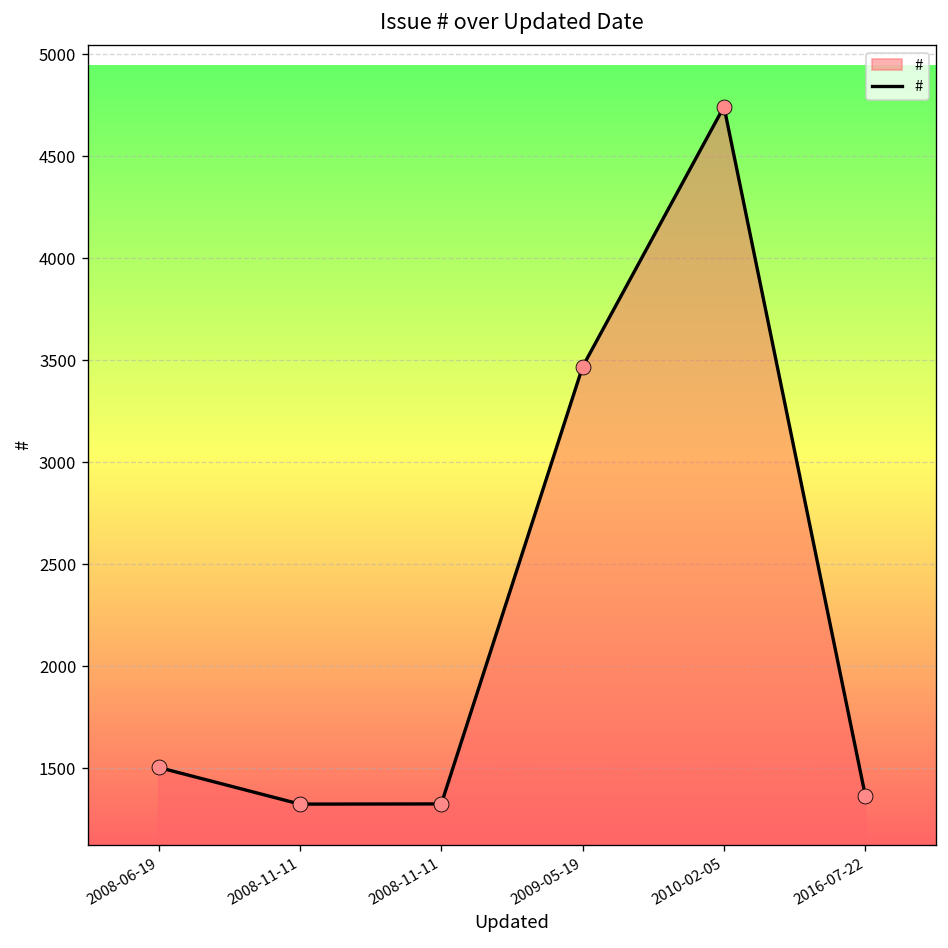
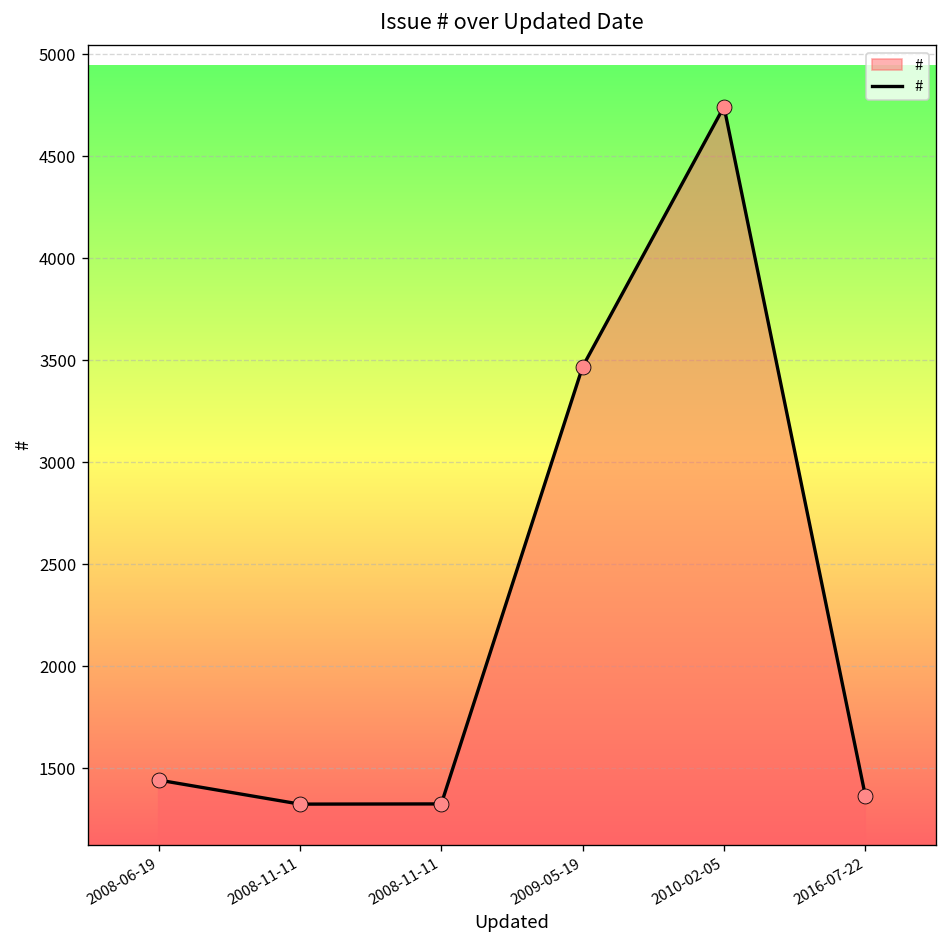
  {
-   "2008-06-19": 1500,
+   "2008-06-19": 1440,
    "2009-05-19": 3470,
    "2010-02-05": 4740,
    "2016-07-22": 1370
  }
